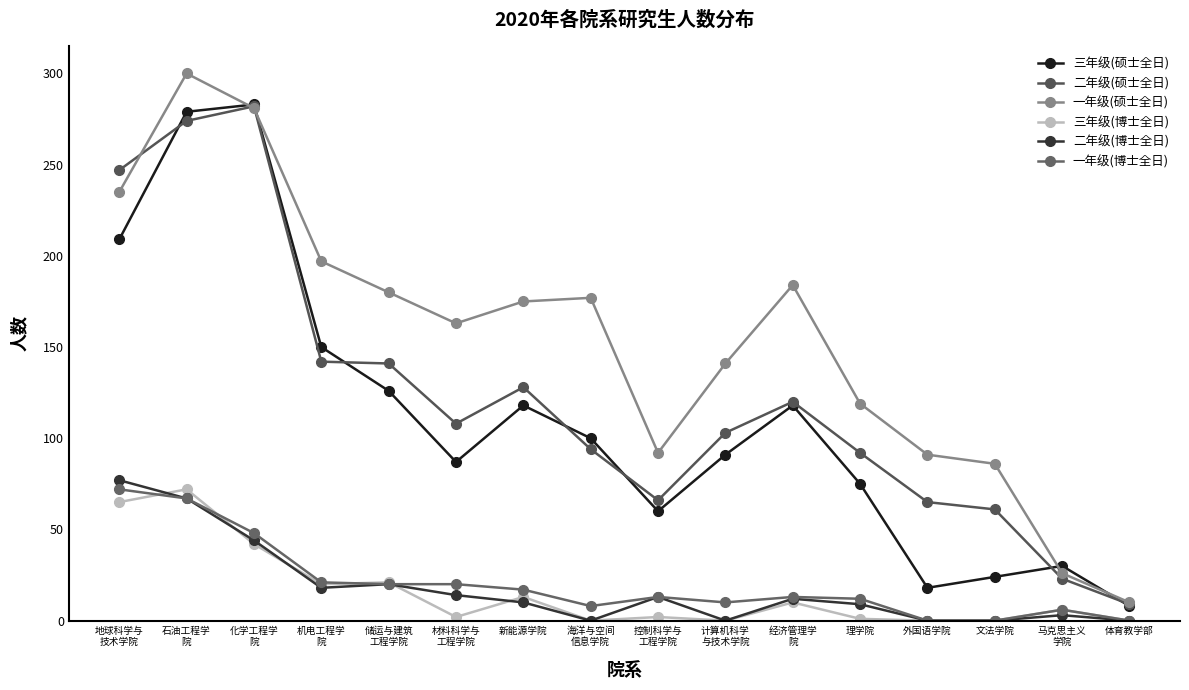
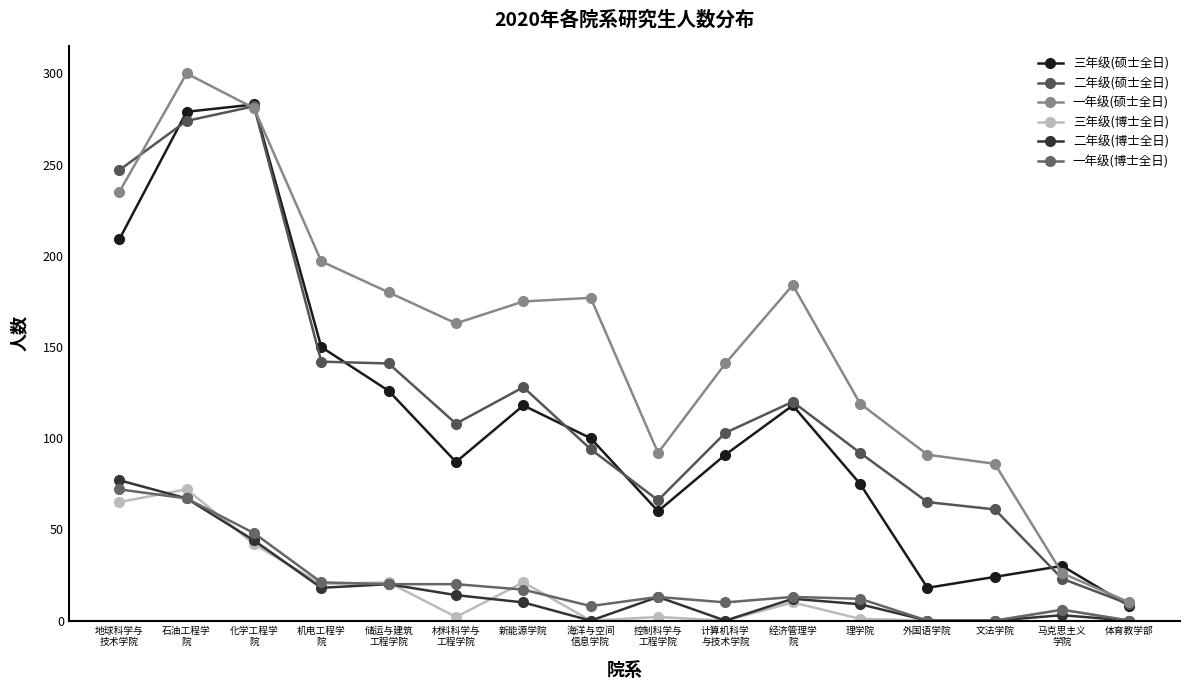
  {
    "三年级(博士全日)": {
      "地球科学与 技术学院": 65,
      "石油工程学 院": 72,
      "化学工程学 院": 42,
      "材料科学与 工程学院": 2,
-     "新能源学院": 13,
+     "新能源学院": 21,
      "控制科学与 工程学院": 2,
      "经济管理学 院": 10,
      "理学院": 1
    }
  }
